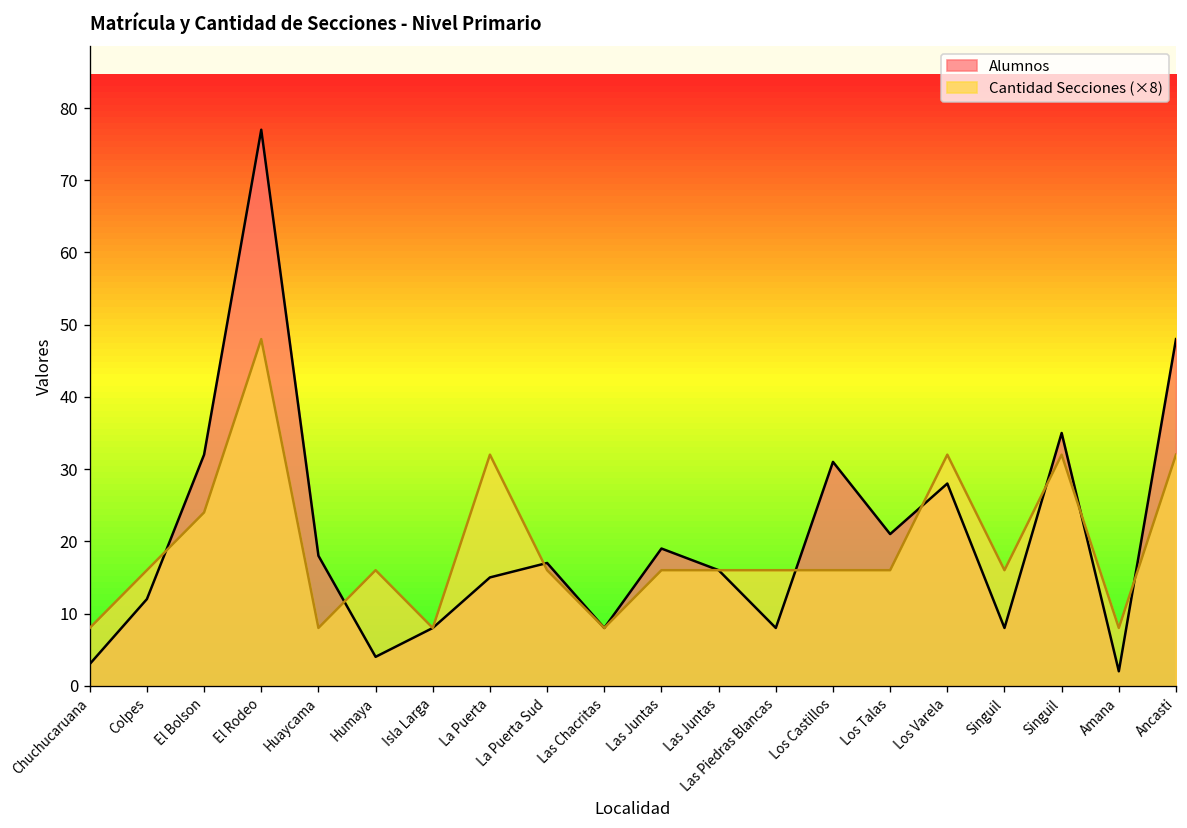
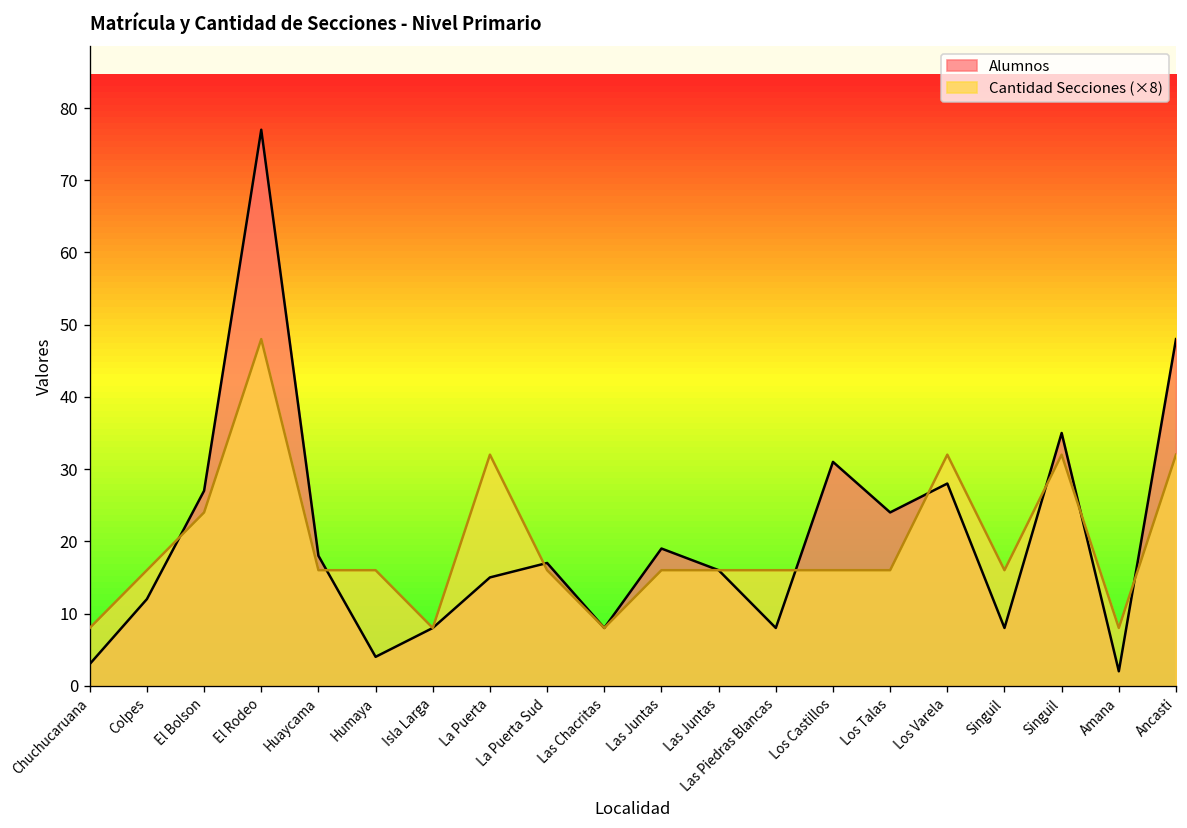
  {
    "Alumnos": {
      "Chuchucaruana": 3,
      "Colpes": 12,
-     "El Bolson": 32,
+     "El Bolson": 27,
      "El Rodeo": 77,
      "Huaycama": 18,
      "Humaya": 4,
      "La Puerta": 15,
      "La Puerta Sud": 17,
      "Las Piedras Blancas": 8,
      "Los Castillos": 31,
-     "Los Talas": 21,
+     "Los Talas": 24,
      "Los Varela": 28,
      "Amana": 2,
      "Ancasti": 48
    },
    "Cantidad Secciones (×8)": {
      "Chuchucaruana": 8,
      "Colpes": 16,
      "El Bolson": 24,
      "El Rodeo": 48,
-     "Huaycama": 8,
+     "Huaycama": 16,
      "Humaya": 16,
      "La Puerta": 32,
      "La Puerta Sud": 16,
      "Las Piedras Blancas": 16,
      "Los Castillos": 16,
      "Los Talas": 16,
      "Los Varela": 32,
      "Amana": 8,
      "Ancasti": 32
    }
  }
